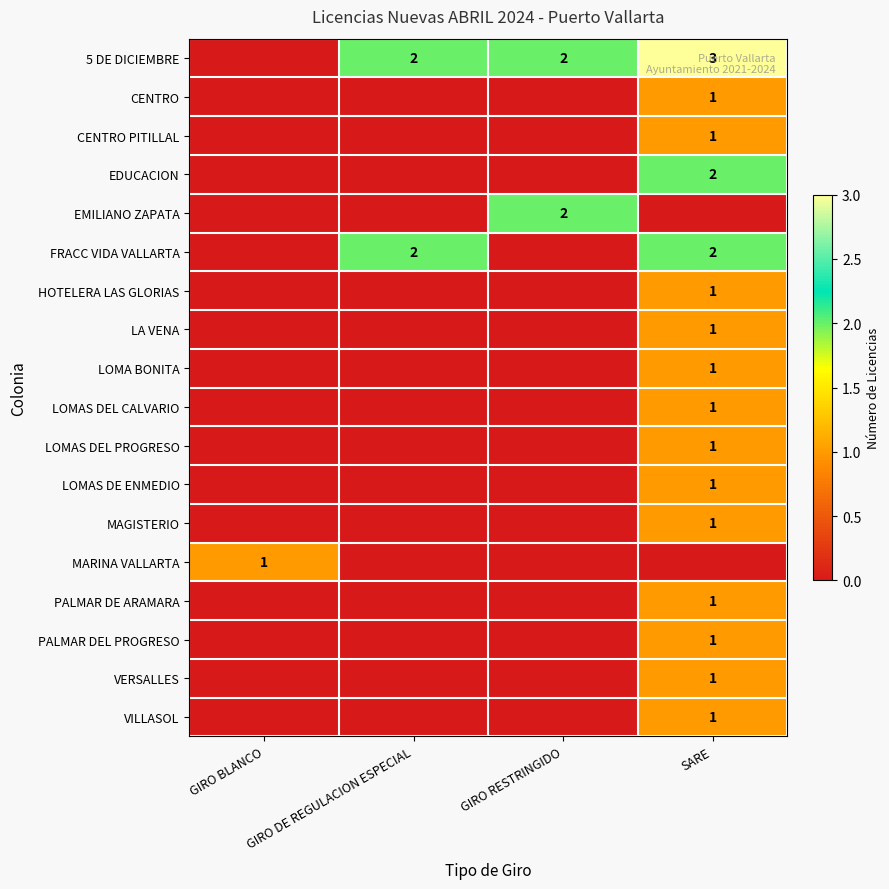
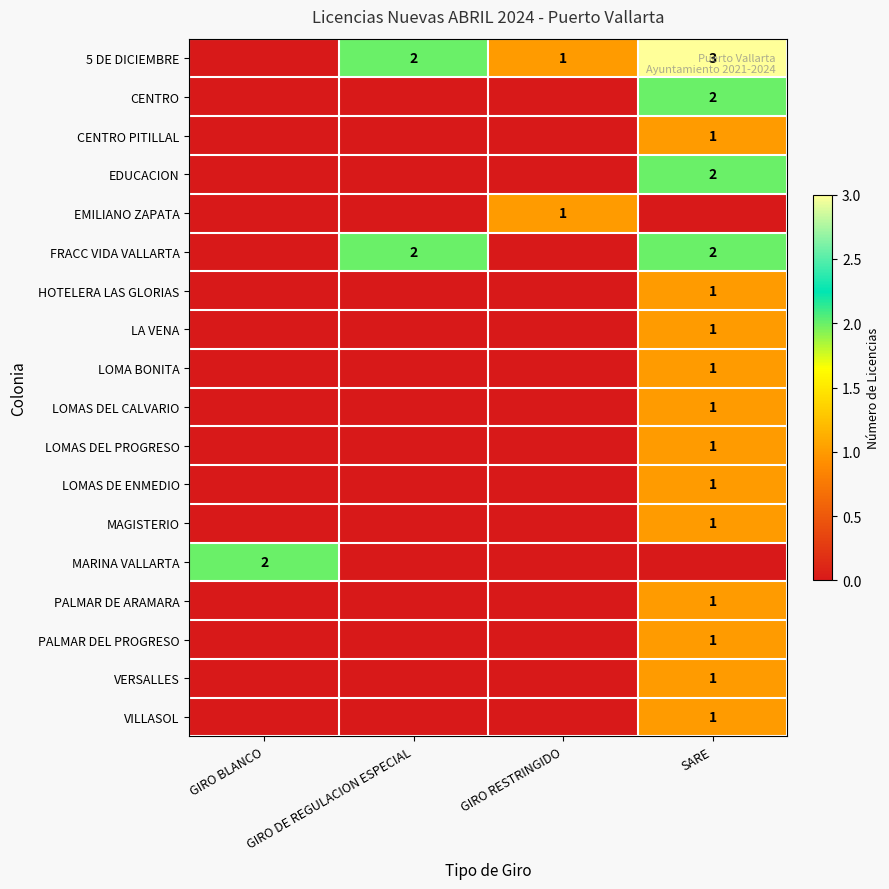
  {
    "5 DE DICIEMBRE": {
      "GIRO DE REGULACION ESPECIAL": 2,
-     "GIRO RESTRINGIDO": 2
+     "GIRO RESTRINGIDO": 1
    },
    "CENTRO": {
-     "SARE": 1
+     "SARE": 2
    },
    "CENTRO PITILLAL": {
      "SARE": 1
    },
    "EDUCACION": {
      "SARE": 2
    },
    "EMILIANO ZAPATA": {
-     "GIRO RESTRINGIDO": 2
+     "GIRO RESTRINGIDO": 1
    },
    "FRACC VIDA VALLARTA": {
      "GIRO DE REGULACION ESPECIAL": 2,
      "SARE": 2
    },
    "HOTELERA LAS GLORIAS": {
      "SARE": 1
    },
    "LA VENA": {
      "SARE": 1
    },
    "LOMA BONITA": {
      "SARE": 1
    },
    "LOMAS DEL CALVARIO": {
      "SARE": 1
    },
    "LOMAS DEL PROGRESO": {
      "SARE": 1
    },
    "LOMAS DE ENMEDIO": {
      "SARE": 1
    },
    "MAGISTERIO": {
      "SARE": 1
    },
    "MARINA VALLARTA": {
-     "GIRO BLANCO": 1
+     "GIRO BLANCO": 2
    },
    "PALMAR DE ARAMARA": {
      "SARE": 1
    },
    "PALMAR DEL PROGRESO": {
      "SARE": 1
    },
    "VERSALLES": {
      "SARE": 1
    },
    "VILLASOL": {
      "SARE": 1
    }
  }
